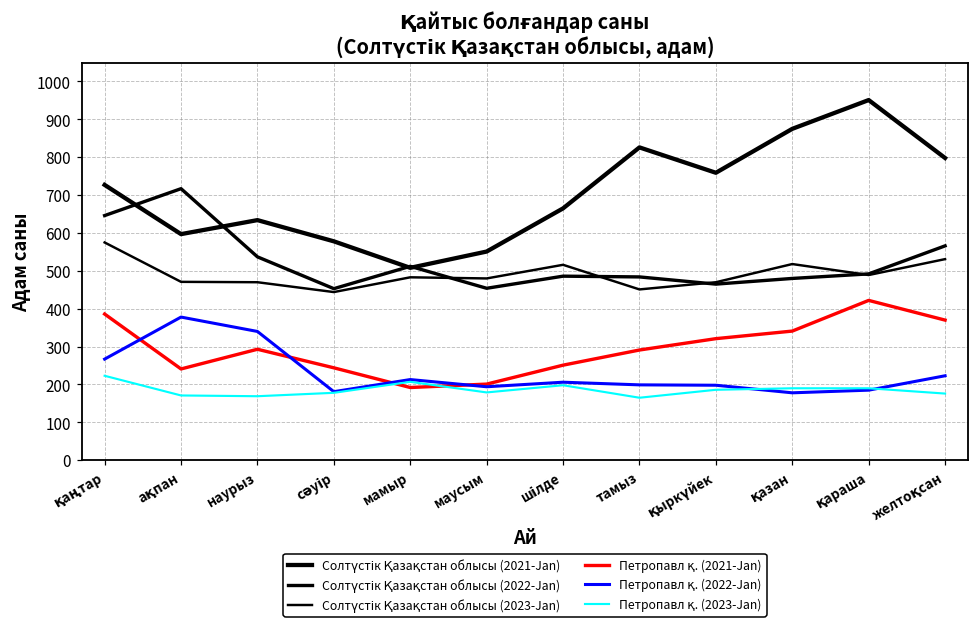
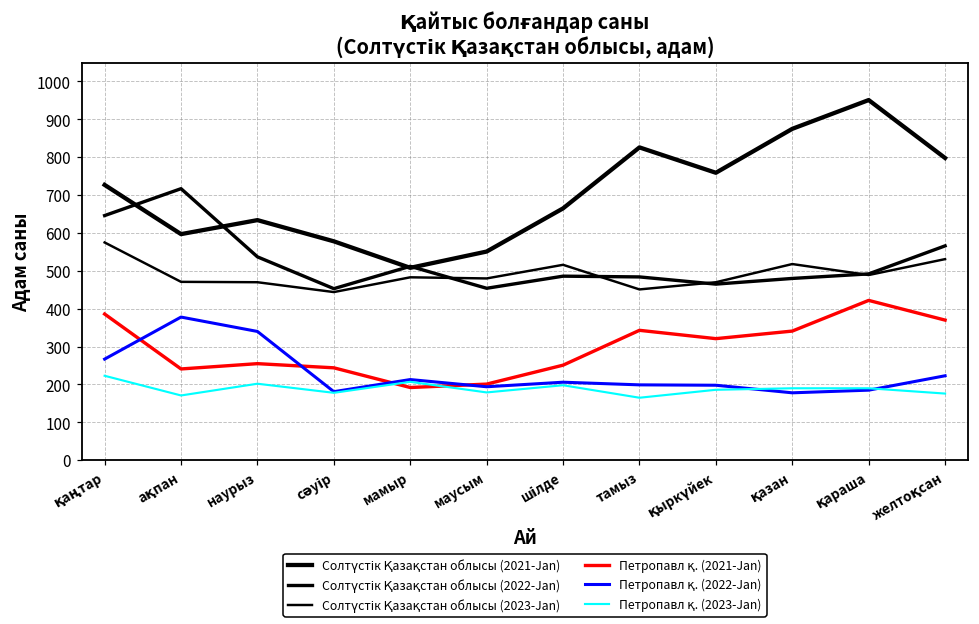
  {
    "Петропавл қ. (2021-Jan)": {
      "қаңтар": 390,
      "ақпан": 240,
-     "наурыз": 290,
+     "наурыз": 260,
      "сәуір": 240,
      "мамыр": 190,
      "шілде": 250,
-     "тамыз": 290,
+     "тамыз": 340,
      "қыркүйек": 320,
      "қазан": 340,
      "қараша": 420,
      "желтоқсан": 370
    },
    "Петропавл қ. (2022-Jan)": {
      "қаңтар": 270,
      "ақпан": 380,
      "наурыз": 340,
      "шілде": 210,
      "тамыз": 200,
      "қыркүйек": 200,
      "қазан": 180,
      "желтоқсан": 220
    },
    "Петропавл қ. (2023-Jan)": {
      "қаңтар": 220,
      "ақпан": 170,
-     "наурыз": 170,
+     "наурыз": 200,
      "маусым": 180,
      "шілде": 200,
      "тамыз": 170,
      "қыркүйек": 190,
      "қазан": 190,
      "желтоқсан": 180
    }
  }
